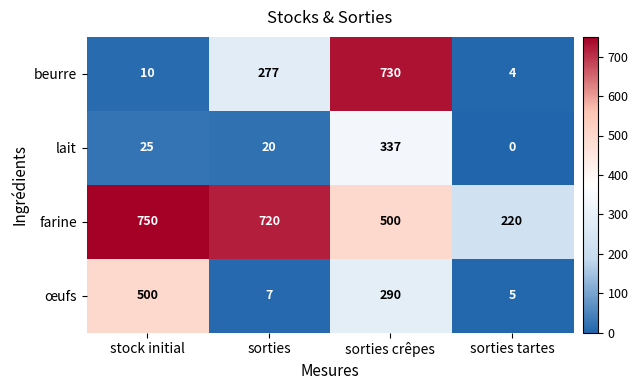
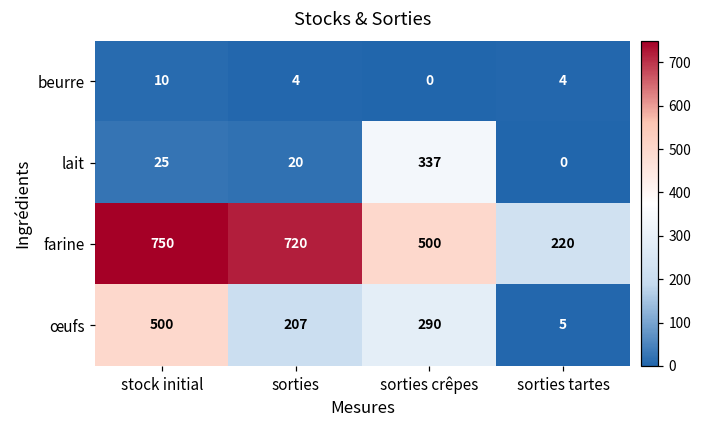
  {
    "beurre": {
      "stock initial": 10,
-     "sorties": 277,
-     "sorties crêpes": 730,
+     "sorties": 4,
+     "sorties crêpes": 0,
      "sorties tartes": 4
    },
    "lait": {
      "stock initial": 25,
      "sorties": 20,
      "sorties crêpes": 337,
      "sorties tartes": 0
    },
    "farine": {
      "stock initial": 750,
      "sorties": 720,
      "sorties crêpes": 500,
      "sorties tartes": 220
    },
    "œufs": {
      "stock initial": 500,
-     "sorties": 7,
+     "sorties": 207,
      "sorties crêpes": 290,
      "sorties tartes": 5
    }
  }
